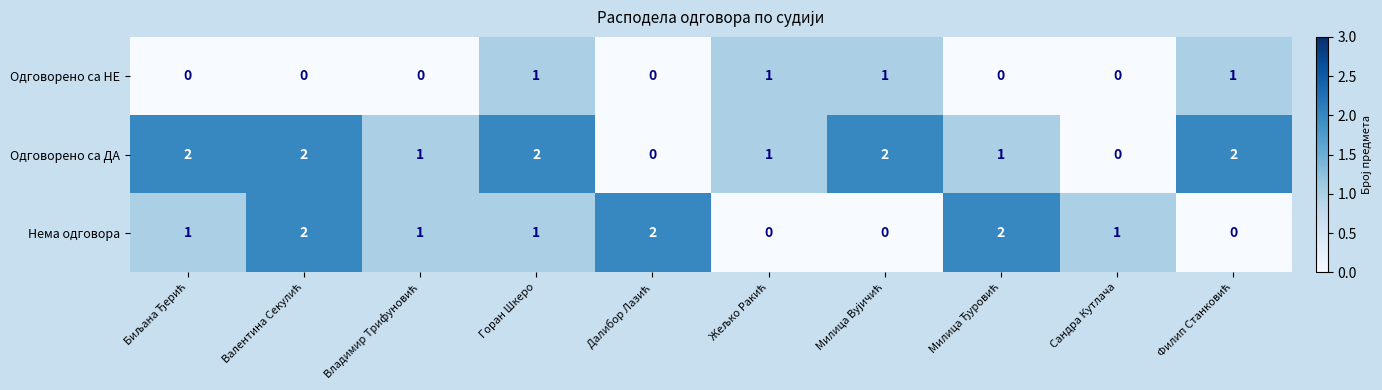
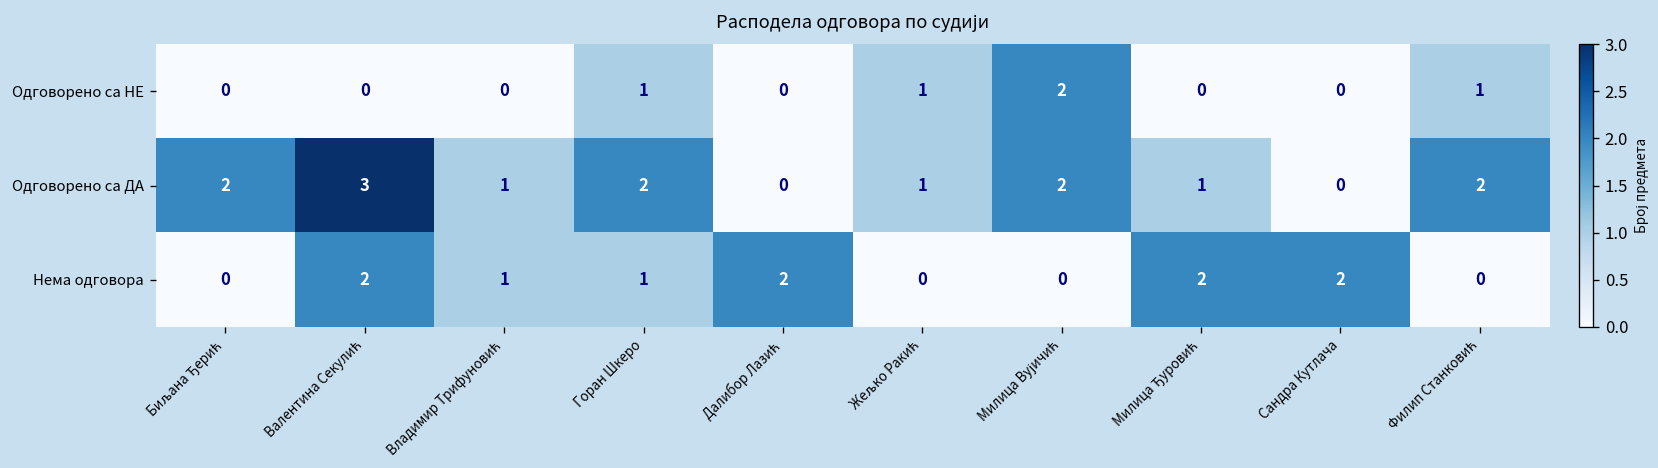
  {
    "Одговорено са НЕ": {
      "Биљана Ђерић": 0,
      "Валентина Секулић": 0,
      "Владимир Трифуновић": 0,
      "Горан Шкеро": 1,
      "Далибор Лазић": 0,
      "Жељко Ракић": 1,
-     "Милица Вујичић": 1,
+     "Милица Вујичић": 2,
      "Милица Ђуровић": 0,
      "Сандра Кутлача": 0,
      "Филип Станковић": 1
    },
    "Одговорено са ДА": {
      "Биљана Ђерић": 2,
-     "Валентина Секулић": 2,
+     "Валентина Секулић": 3,
      "Владимир Трифуновић": 1,
      "Горан Шкеро": 2,
      "Далибор Лазић": 0,
      "Жељко Ракић": 1,
      "Милица Вујичић": 2,
      "Милица Ђуровић": 1,
      "Сандра Кутлача": 0,
      "Филип Станковић": 2
    },
    "Нема одговора": {
-     "Биљана Ђерић": 1,
+     "Биљана Ђерић": 0,
      "Валентина Секулић": 2,
      "Владимир Трифуновић": 1,
      "Горан Шкеро": 1,
      "Далибор Лазић": 2,
      "Жељко Ракић": 0,
      "Милица Вујичић": 0,
      "Милица Ђуровић": 2,
-     "Сандра Кутлача": 1,
+     "Сандра Кутлача": 2,
      "Филип Станковић": 0
    }
  }
